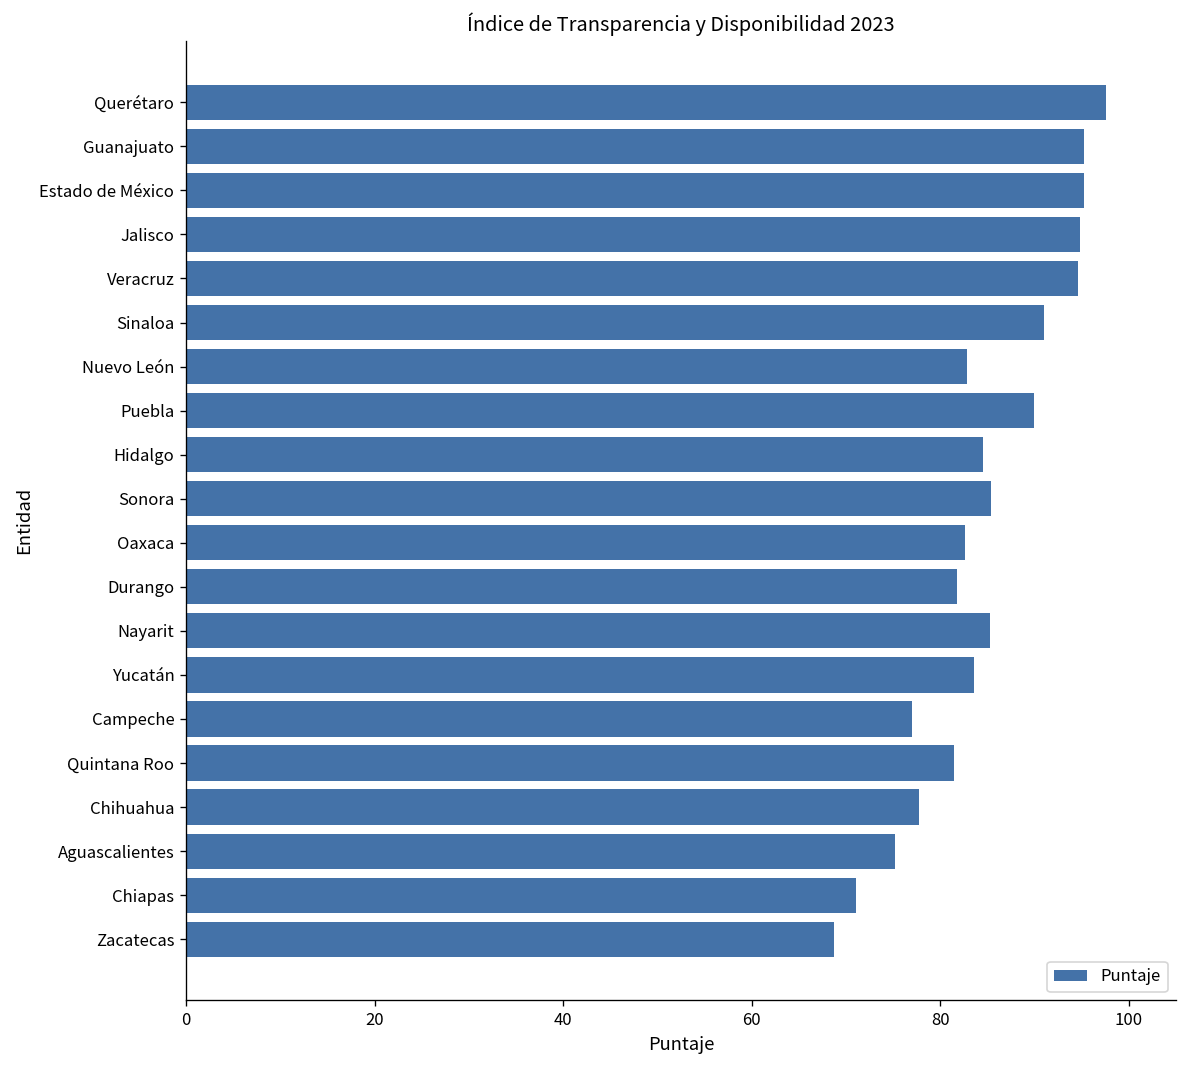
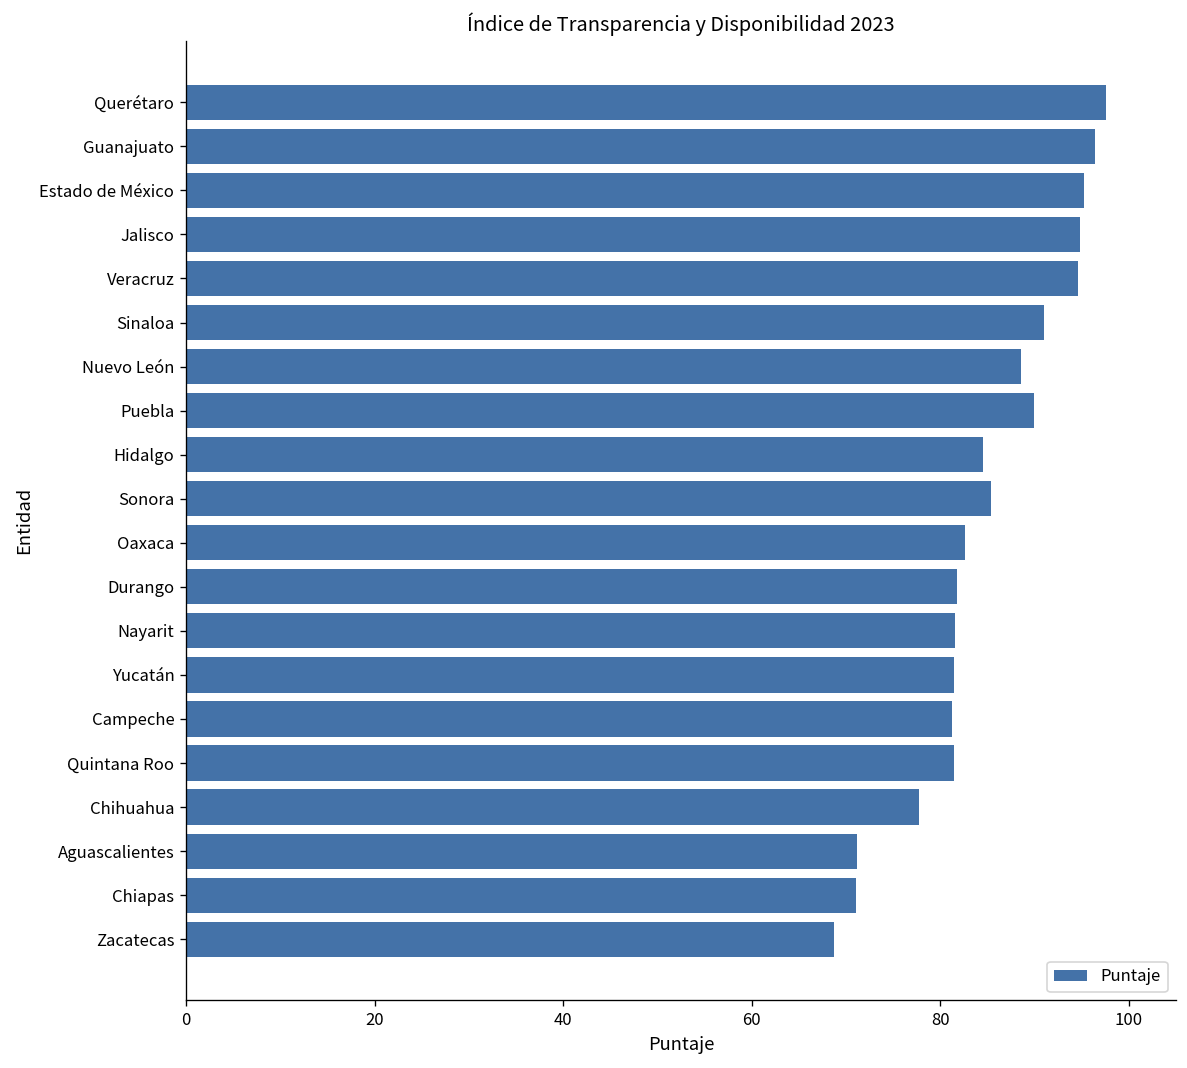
  {
    "Querétaro": 98,
-   "Guanajuato": 95,
+   "Guanajuato": 96,
    "Estado de México": 95,
    "Jalisco": 95,
    "Veracruz": 95,
    "Sinaloa": 91,
-   "Nuevo León": 83,
+   "Nuevo León": 89,
    "Puebla": 90,
    "Hidalgo": 85,
    "Sonora": 85,
    "Oaxaca": 83,
    "Durango": 82,
-   "Nayarit": 85,
-   "Yucatán": 84,
-   "Campeche": 77,
+   "Nayarit": 82,
+   "Yucatán": 81,
+   "Campeche": 81,
    "Quintana Roo": 81,
    "Chihuahua": 78,
-   "Aguascalientes": 75,
+   "Aguascalientes": 71,
    "Chiapas": 71,
    "Zacatecas": 69
  }
